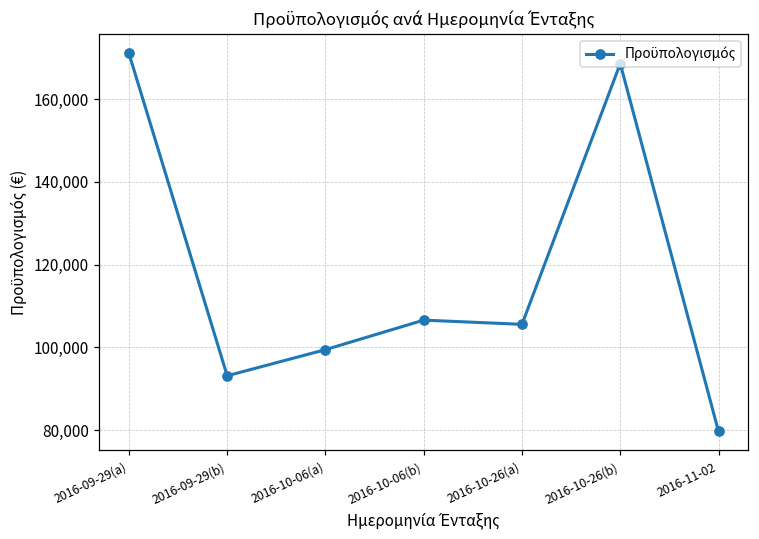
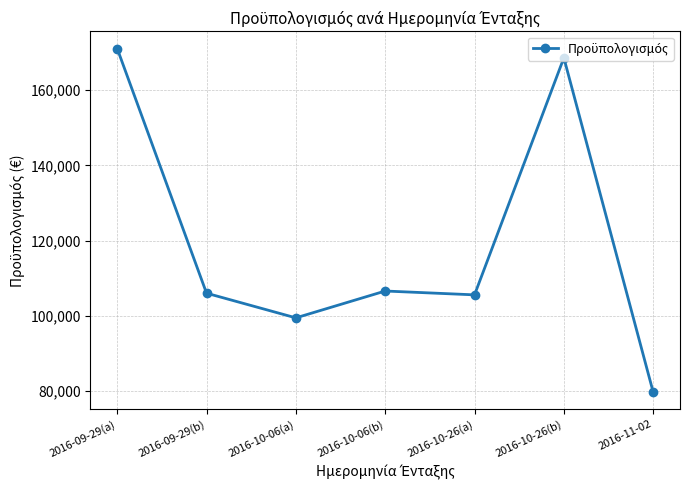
  {
    "2016-09-29(a)": "171,000",
-   "2016-09-29(b)": "93,000",
+   "2016-09-29(b)": "106,000",
    "2016-10-06(a)": "99,000",
    "2016-10-06(b)": "107,000",
    "2016-10-26(a)": "106,000",
    "2016-11-02": "80,000"
  }
